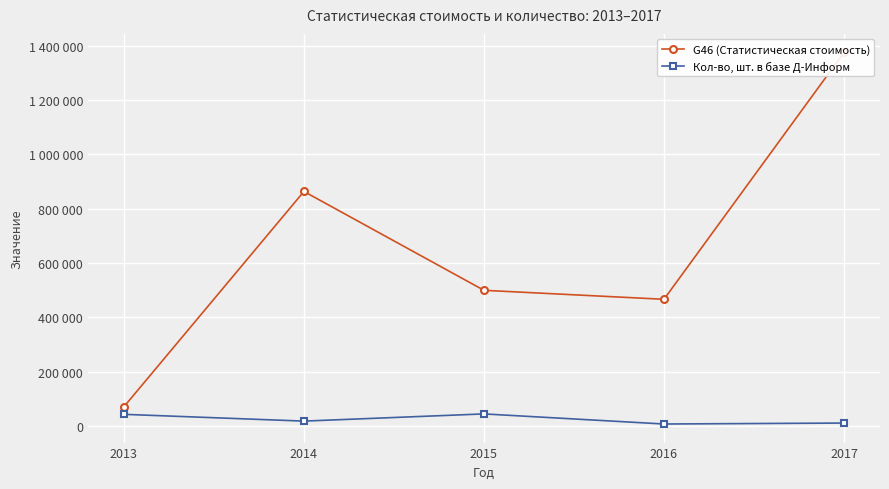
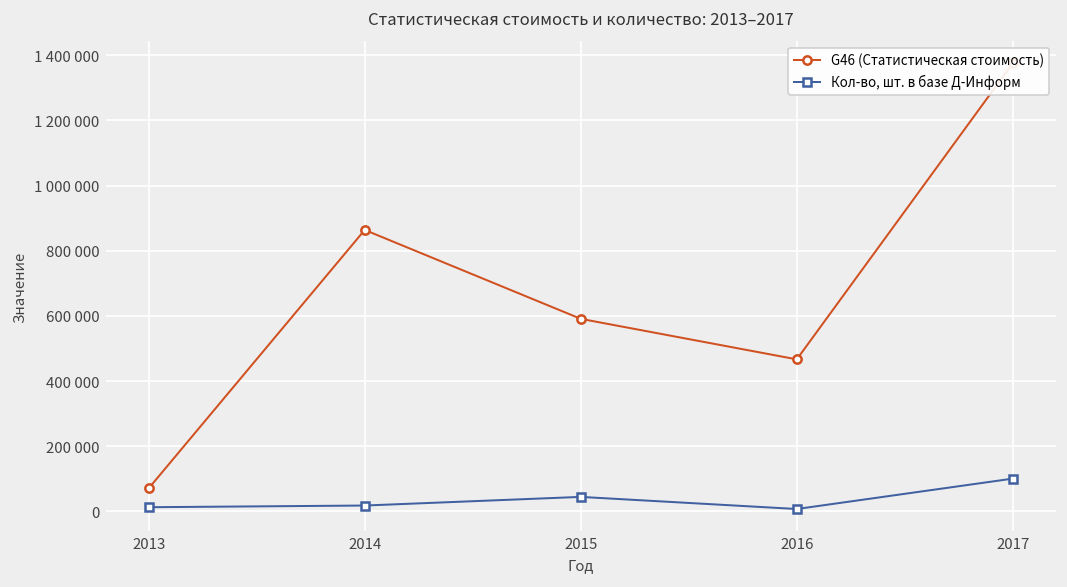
  {
    "G46 (Статистическая стоимость)": {
      "2013": 70000,
      "2014": 860000,
-     "2015": 500000,
+     "2015": 590000,
      "2016": 470000
    },
    "Кол-во, шт. в базе Д-Информ": {
-     "2013": 40000,
+     "2013": 10000,
      "2014": 20000,
      "2015": 40000,
      "2016": 10000,
-     "2017": 10000
+     "2017": 100000
    }
  }
